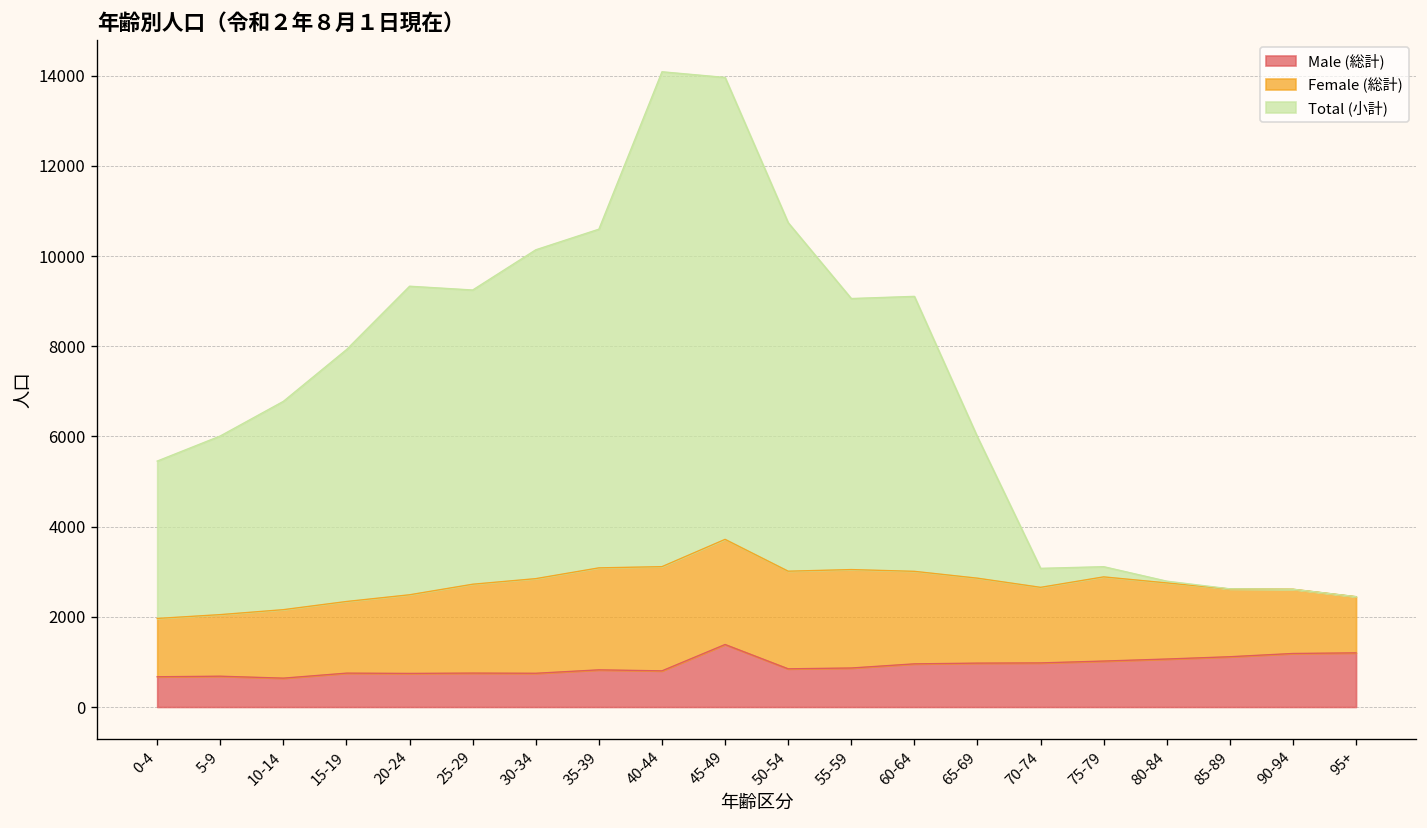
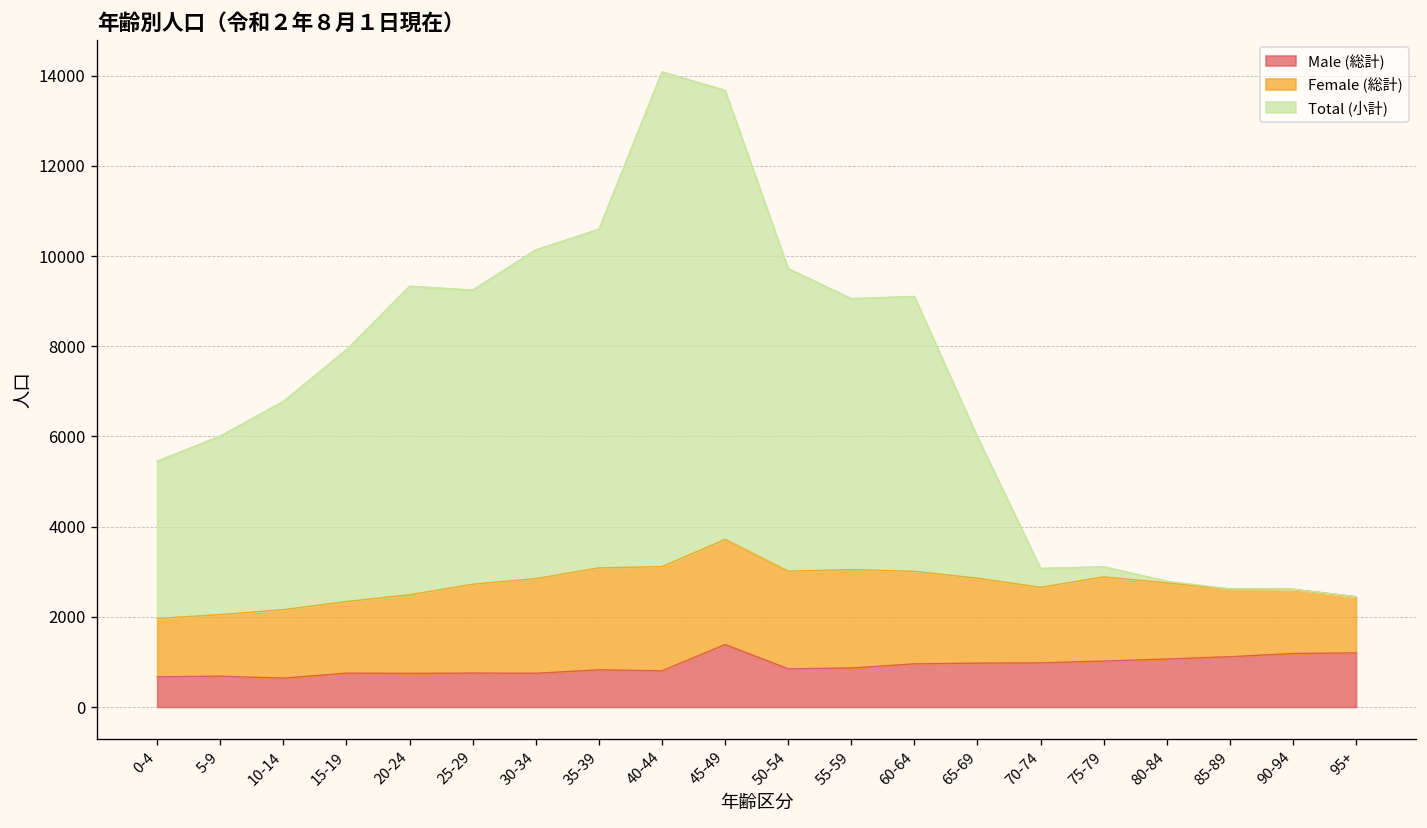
  {
    "Male (総計)": {
      "0-4": 700,
      "5-9": 700,
      "10-14": 600,
      "15-19": 800,
      "20-24": 700,
      "25-29": 800,
      "30-34": 700,
      "35-39": 800,
      "40-44": 800,
      "45-49": 1400,
      "50-54": 800,
      "55-59": 900,
      "60-64": 1000,
      "65-69": 1000,
      "70-74": 1000,
      "75-79": 1000,
      "80-84": 1100,
      "85-89": 1100,
      "90-94": 1200,
      "95+": 1200
    },
    "Female (総計)": {
      "0-4": 1300,
      "5-9": 1400,
      "10-14": 1500,
      "15-19": 1600,
      "20-24": 1700,
      "25-29": 2000,
      "30-34": 2100,
      "35-39": 2300,
      "40-44": 2300,
      "45-49": 2300,
      "50-54": 2200,
      "55-59": 2200,
      "60-64": 2100,
      "65-69": 1900,
      "70-74": 1700,
      "75-79": 1900
    },
    "Total (小計)": {
      "0-4": 3500,
      "5-9": 4000,
      "10-14": 4600,
      "15-19": 5600,
      "20-24": 6800,
      "25-29": 6500,
      "30-34": 7300,
      "35-39": 7500,
      "40-44": 11000,
-     "45-49": 10200,
-     "50-54": 7700,
+     "45-49": 10000,
+     "50-54": 6700,
      "55-59": 6000,
      "60-64": 6100,
      "65-69": 3100,
      "70-74": 400,
      "75-79": 200
    }
  }
